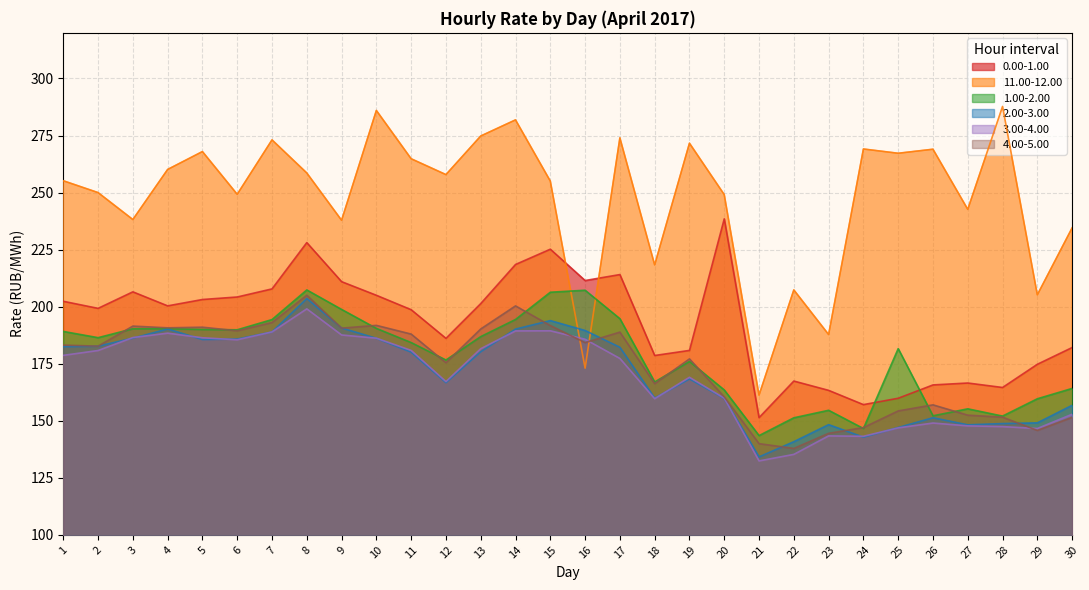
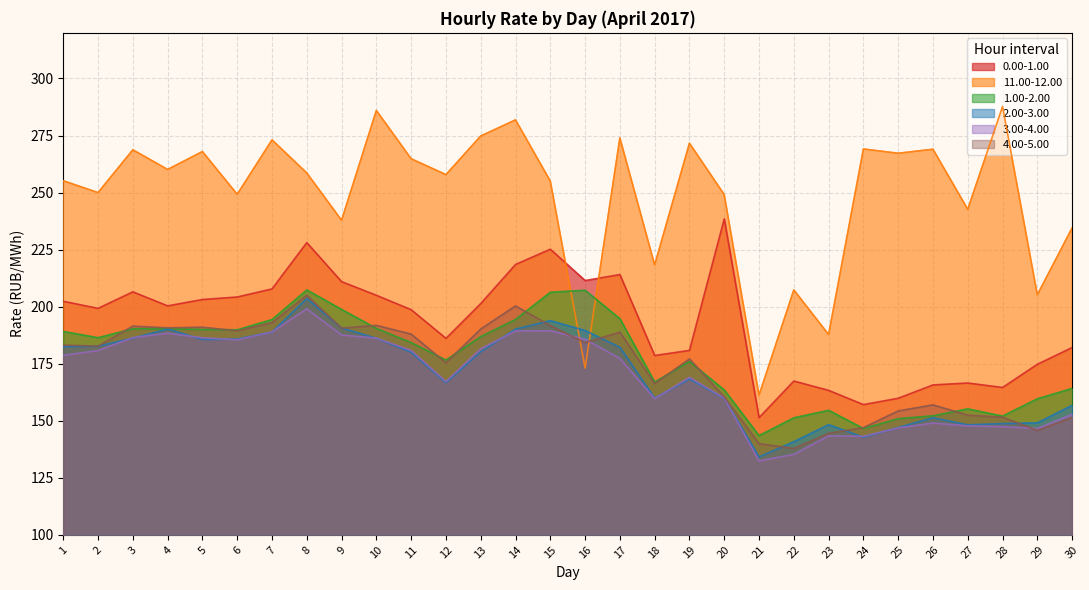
  {
    "0.00-1.00": {
      "1": 202,
      "2": 199,
      "3": 206,
      "4": 200,
      "5": 203,
      "6": 204,
      "7": 208,
      "8": 228,
      "9": 211,
      "10": 205,
      "11": 199,
      "12": 186,
      "13": 201,
      "14": 218,
      "15": 225,
      "16": 211,
      "17": 214,
      "18": 179,
      "19": 181,
      "20": 238,
      "21": 151,
      "22": 167,
      "23": 163,
      "24": 157,
      "25": 160,
      "26": 166,
      "27": 167,
      "28": 165,
      "29": 175,
      "30": 182
    },
    "11.00-12.00": {
      "1": 255,
      "2": 250,
-     "3": 238,
+     "3": 269,
      "4": 260,
      "5": 268,
      "6": 249,
      "7": 273,
      "8": 259,
      "9": 238,
      "10": 286,
      "11": 265,
      "12": 258,
      "13": 275,
      "14": 282,
      "15": 255,
      "16": 173,
      "17": 274,
      "18": 218,
      "19": 272,
      "20": 249,
      "21": 161,
      "22": 207,
      "23": 188,
      "24": 269,
      "25": 267,
      "26": 269,
      "27": 243,
      "29": 205,
      "30": 235
    },
    "1.00-2.00": {
      "1": 189,
      "2": 186,
      "3": 190,
      "7": 194,
      "8": 207,
      "9": 199,
      "10": 190,
      "11": 184,
      "12": 177,
      "13": 187,
      "14": 194,
      "15": 206,
      "16": 207,
      "17": 195,
      "19": 176,
      "20": 164,
      "21": 143,
      "22": 151,
      "23": 155,
-     "25": 182,
+     "25": 151,
      "27": 155,
      "29": 160,
      "30": 164
    },
    "2.00-3.00": {
      "8": 204,
      "13": 180,
      "15": 194,
      "16": 190,
      "17": 182,
      "21": 134,
      "22": 141,
      "23": 148,
      "28": 149,
      "29": 149,
      "30": 157
    },
    "3.00-4.00": {
      "1": 179,
      "2": 181,
      "4": 188,
      "8": 199,
      "9": 188,
      "13": 182,
      "15": 189,
      "16": 186,
      "17": 177,
      "21": 132,
      "22": 135,
      "23": 143,
      "26": 149,
      "28": 147,
      "30": 153
    },
    "4.00-5.00": {
      "3": 191,
      "7": 193,
      "8": 205,
      "10": 192,
      "11": 188,
      "12": 175,
      "13": 190,
      "14": 200,
      "15": 192,
      "16": 184,
      "17": 189,
      "19": 177,
      "21": 140,
      "22": 138,
      "23": 144,
      "25": 154,
      "26": 157,
      "27": 152,
      "30": 152
    }
  }
